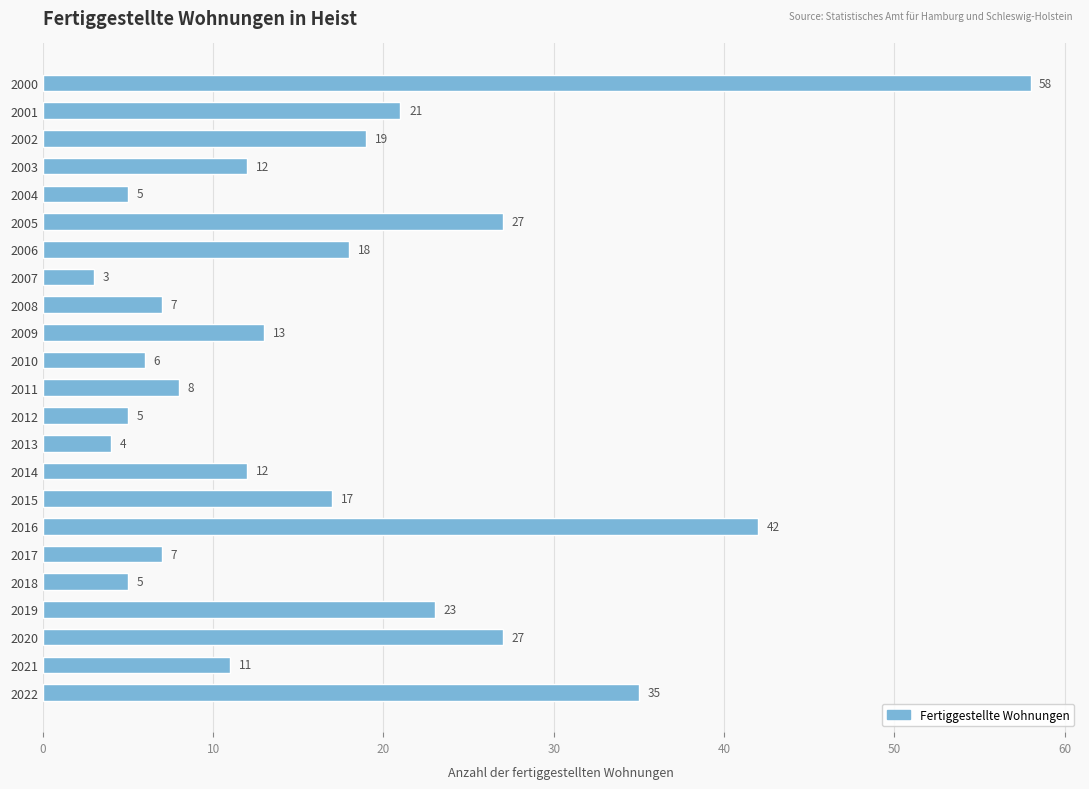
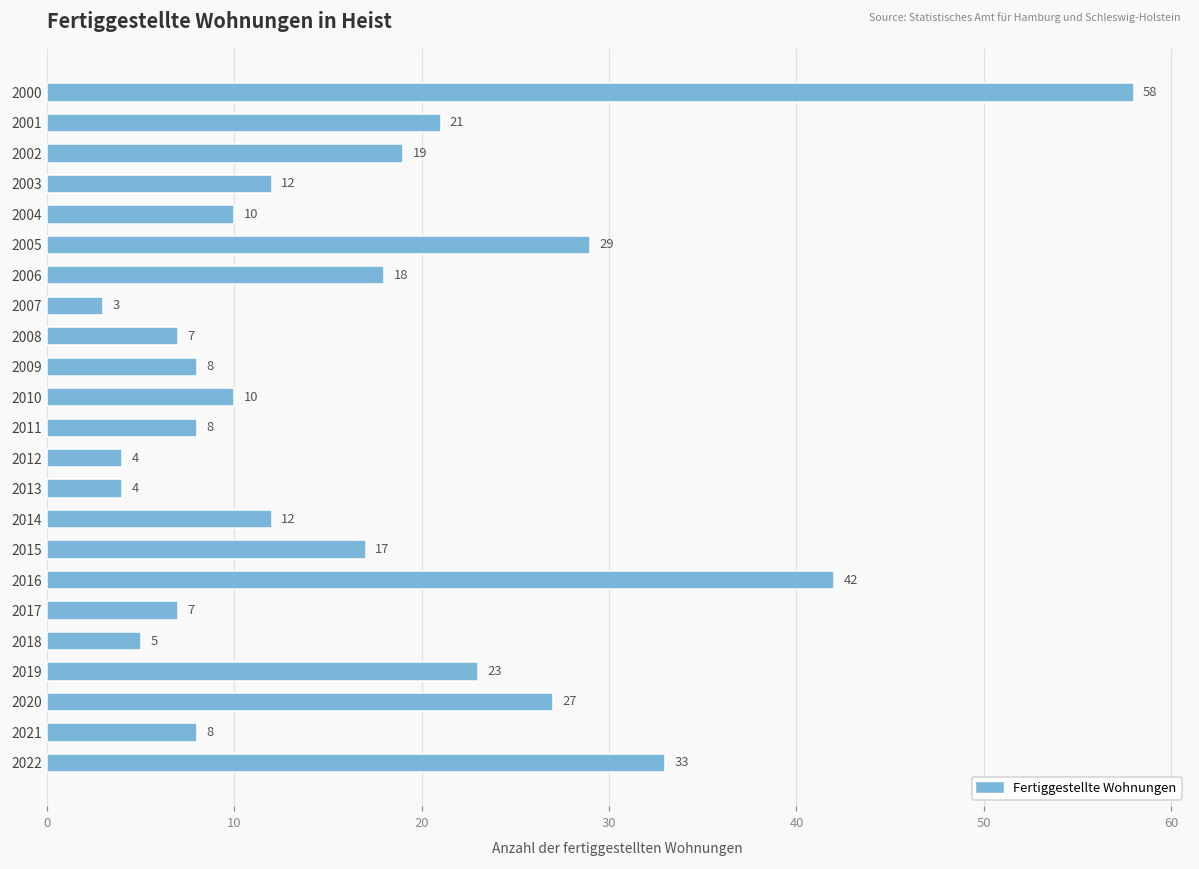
  {
    "2000": 58,
    "2001": 21,
    "2002": 19,
    "2003": 12,
-   "2004": 5,
-   "2005": 27,
+   "2004": 10,
+   "2005": 29,
    "2006": 18,
    "2007": 3,
    "2008": 7,
-   "2009": 13,
-   "2010": 6,
+   "2009": 8,
+   "2010": 10,
    "2011": 8,
-   "2012": 5,
+   "2012": 4,
    "2013": 4,
    "2014": 12,
    "2015": 17,
    "2016": 42,
    "2017": 7,
    "2018": 5,
    "2019": 23,
    "2020": 27,
-   "2021": 11,
-   "2022": 35
+   "2021": 8,
+   "2022": 33
  }
